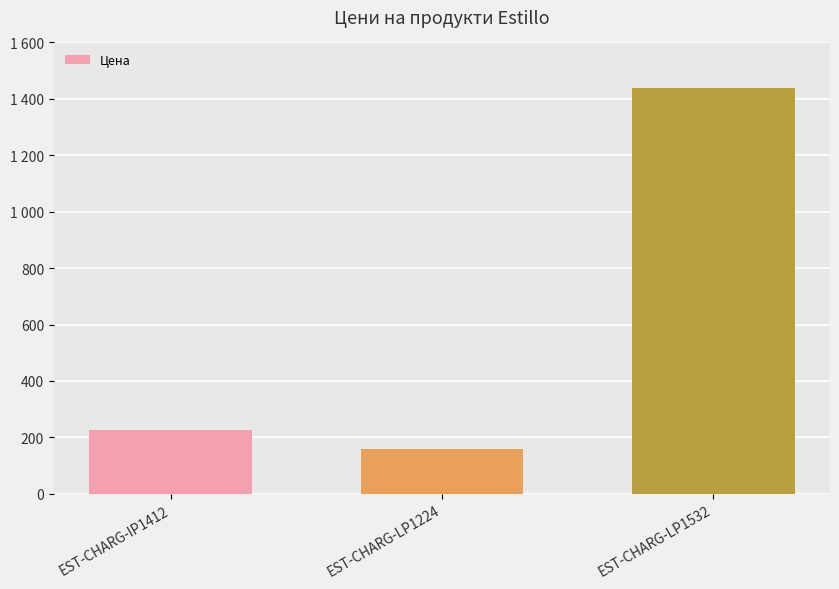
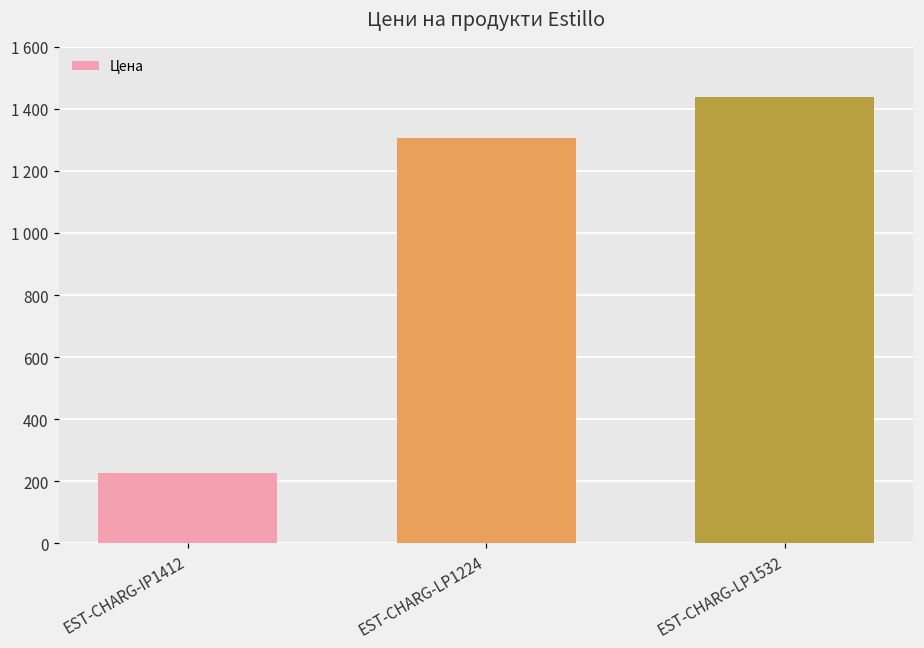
  {
    "EST-CHARG-IP1412": 230,
-   "EST-CHARG-LP1224": 160,
+   "EST-CHARG-LP1224": 1310,
    "EST-CHARG-LP1532": 1440
  }
